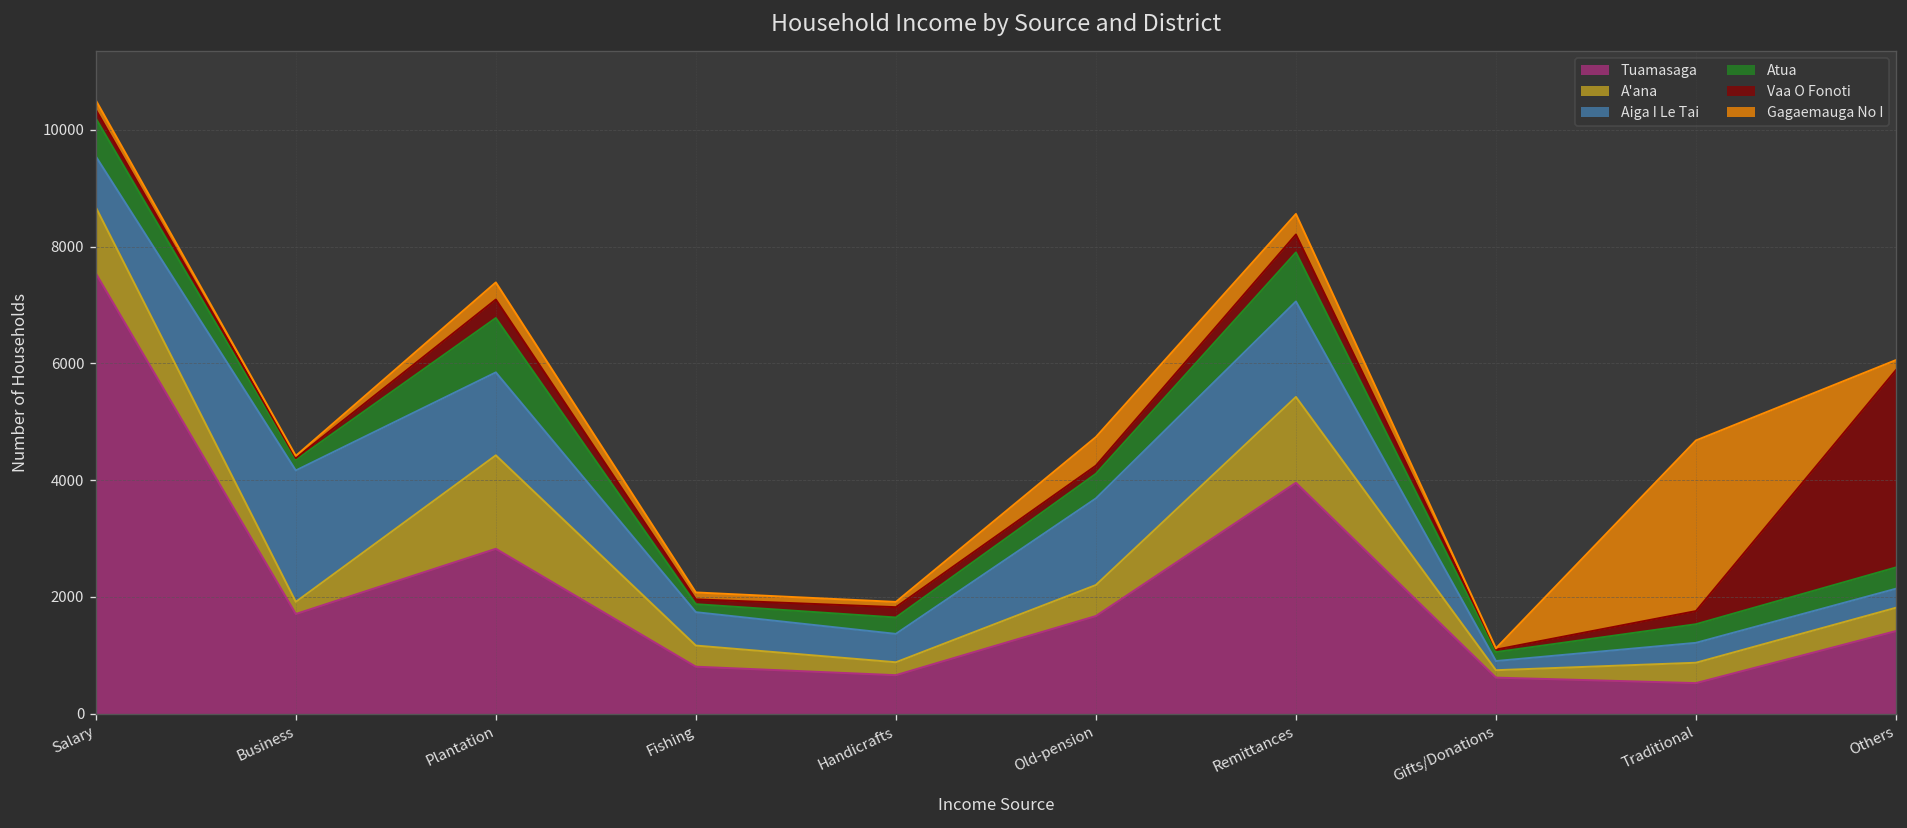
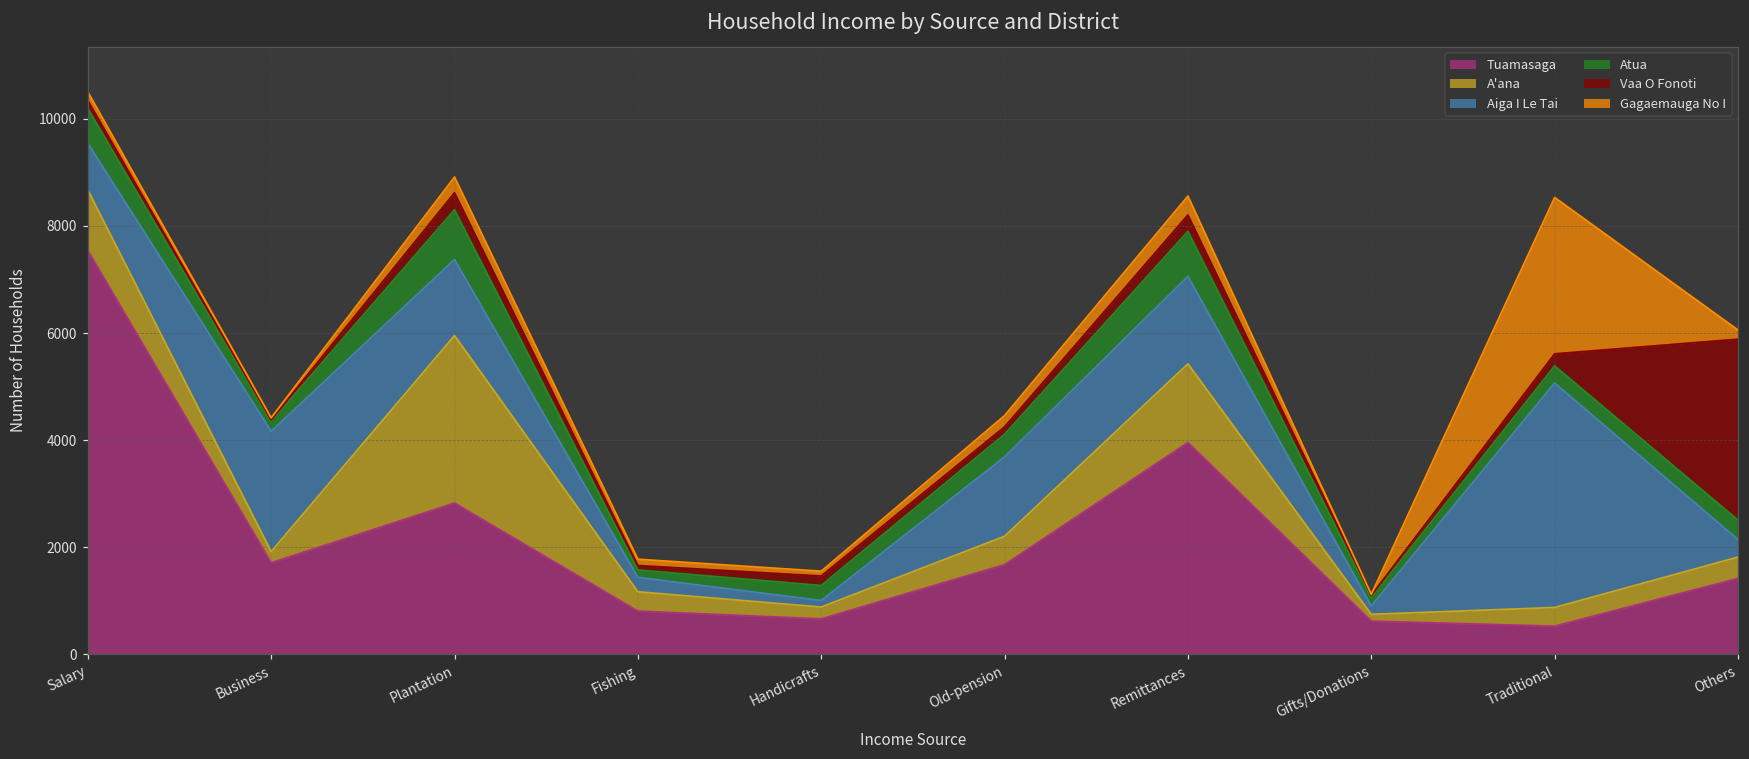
  {
    "Tuamasaga": {
      "Salary": 7500,
      "Business": 1700,
      "Plantation": 2800,
      "Fishing": 800,
      "Handicrafts": 700,
      "Old-pension": 1700,
      "Remittances": 4000,
      "Gifts/Donations": 600,
      "Traditional": 500,
      "Others": 1400
    },
    "A'ana": {
      "Salary": 1100,
      "Business": 200,
-     "Plantation": 1600,
+     "Plantation": 3100,
      "Fishing": 400,
      "Handicrafts": 200,
      "Old-pension": 500,
      "Remittances": 1500,
      "Gifts/Donations": 100,
      "Traditional": 300,
      "Others": 400
    },
    "Aiga I Le Tai": {
      "Salary": 900,
      "Business": 2300,
      "Plantation": 1400,
-     "Fishing": 600,
-     "Handicrafts": 500,
+     "Fishing": 300,
+     "Handicrafts": 100,
      "Old-pension": 1500,
      "Remittances": 1600,
      "Gifts/Donations": 200,
-     "Traditional": 300,
+     "Traditional": 4200,
      "Others": 300
    },
    "Atua": {
      "Salary": 700,
      "Plantation": 900,
      "Fishing": 100,
      "Handicrafts": 300,
      "Old-pension": 400,
      "Remittances": 800,
      "Traditional": 300,
      "Others": 400
    },
    "Vaa O Fonoti": {
      "Salary": 100,
      "Plantation": 300,
      "Fishing": 100,
      "Handicrafts": 200,
      "Old-pension": 100,
      "Remittances": 300,
      "Traditional": 200,
      "Others": 3400
    },
    "Gagaemauga No I": {
      "Salary": 200,
      "Plantation": 300,
      "Fishing": 100,
      "Handicrafts": 100,
-     "Old-pension": 500,
+     "Old-pension": 200,
      "Remittances": 400,
      "Traditional": 2900,
      "Others": 200
    }
  }
